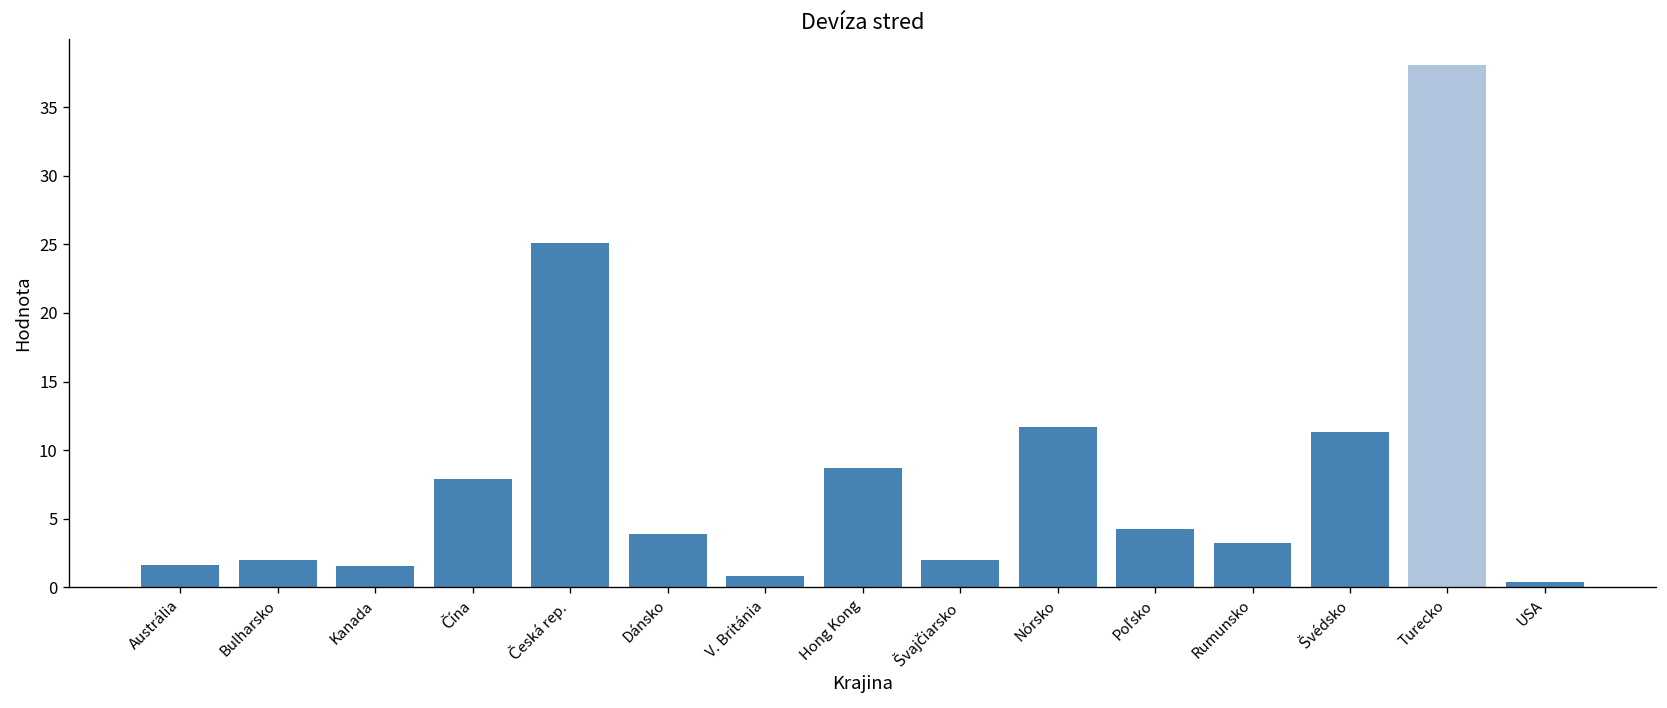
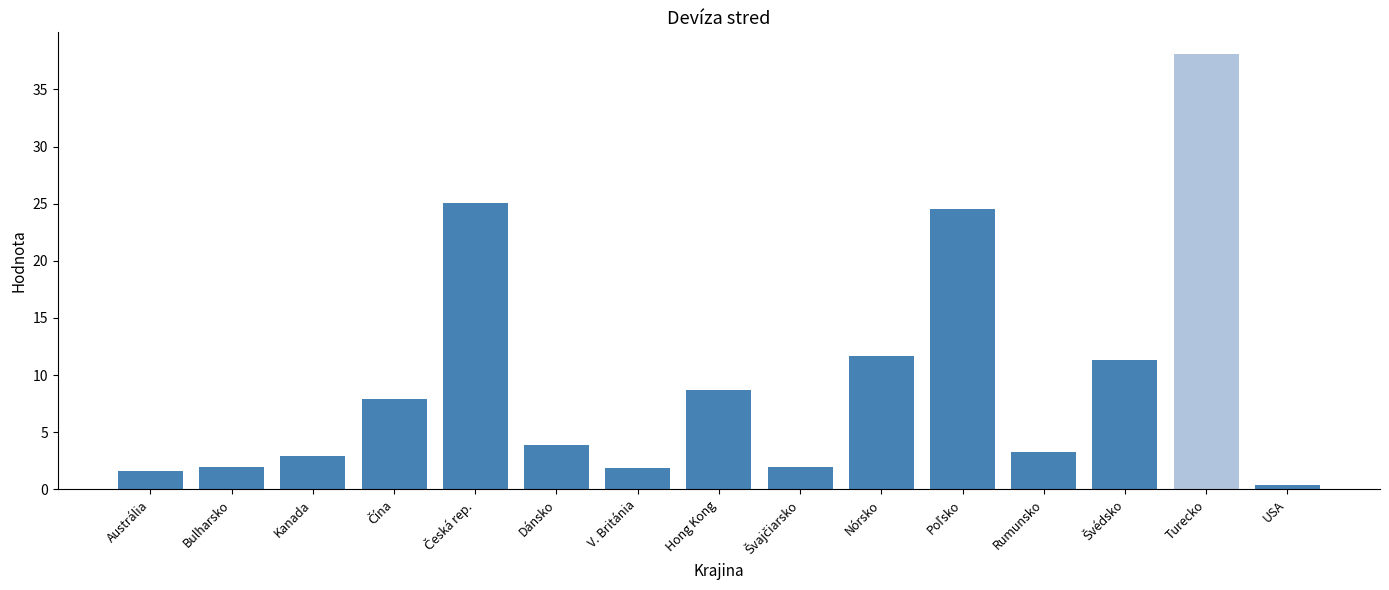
  {
    "Austrália": 1.6,
    "Bulharsko": 2.0,
-   "Kanada": 1.5,
+   "Kanada": 2.9,
    "Čína": 7.9,
    "Česká rep.": 25.1,
    "Dánsko": 3.9,
-   "V. Británia": 0.8,
+   "V. Británia": 1.9,
    "Hong Kong": 8.7,
    "Švajčiarsko": 2.0,
    "Nórsko": 11.7,
-   "Poľsko": 4.3,
+   "Poľsko": 24.6,
    "Rumunsko": 3.2,
    "Švédsko": 11.3,
    "Turecko": 38.1,
    "USA": 0.4
  }
